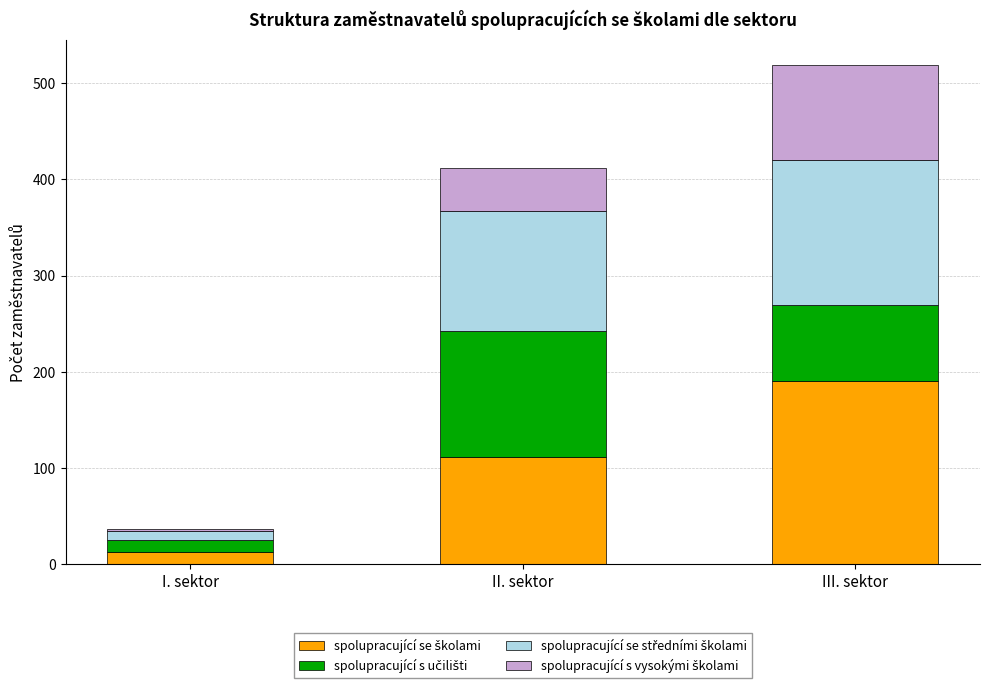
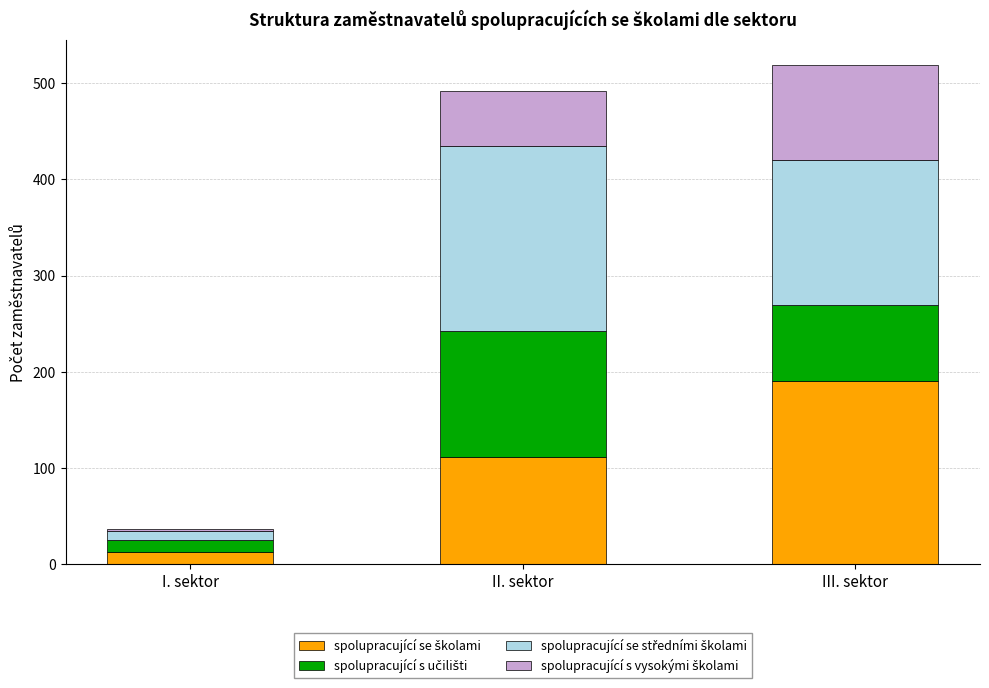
  {
    "spolupracující se školami": {
      "I. sektor": 10,
      "II. sektor": 110,
      "III. sektor": 190
    },
    "spolupracující s učilišti": {
      "I. sektor": 10,
      "II. sektor": 130,
      "III. sektor": 80
    },
    "spolupracující se středními školami": {
      "I. sektor": 10,
-     "II. sektor": 130,
+     "II. sektor": 190,
      "III. sektor": 150
    },
    "spolupracující s vysokými školami": {
-     "II. sektor": 50,
+     "II. sektor": 60,
      "III. sektor": 100
    }
  }
